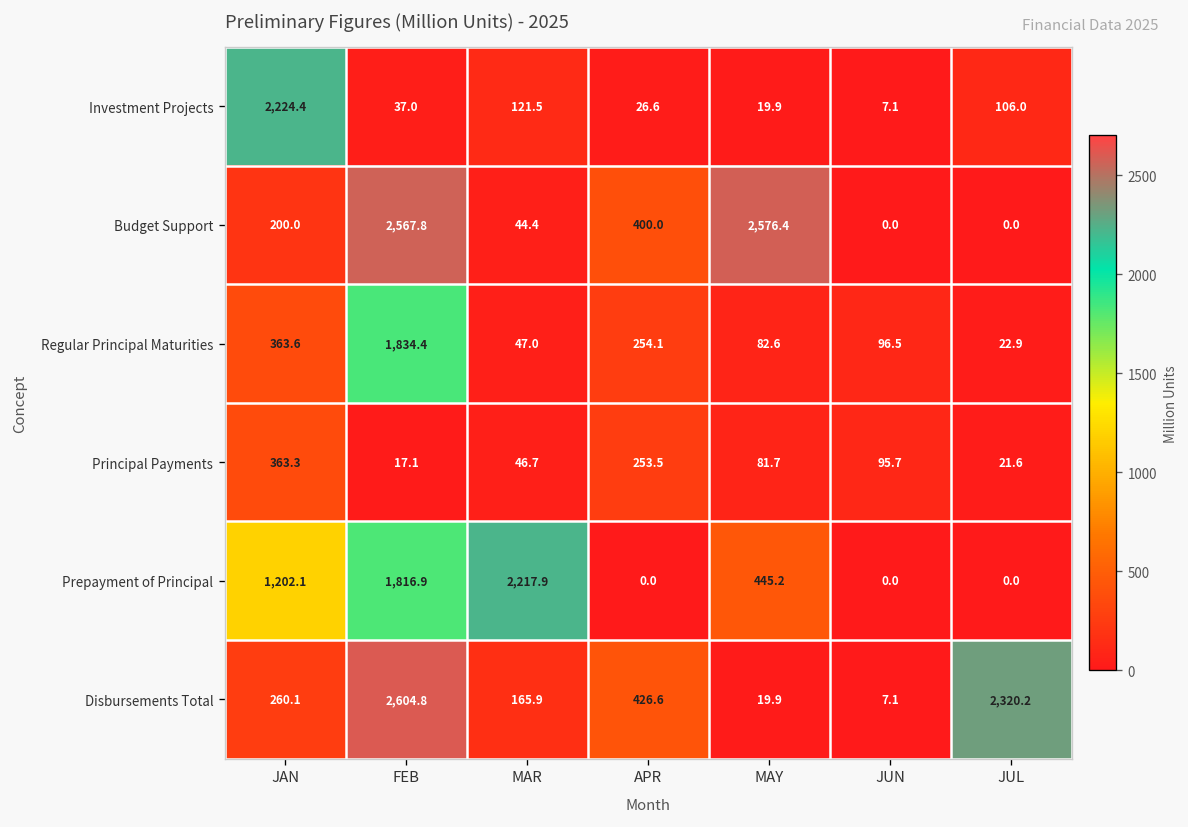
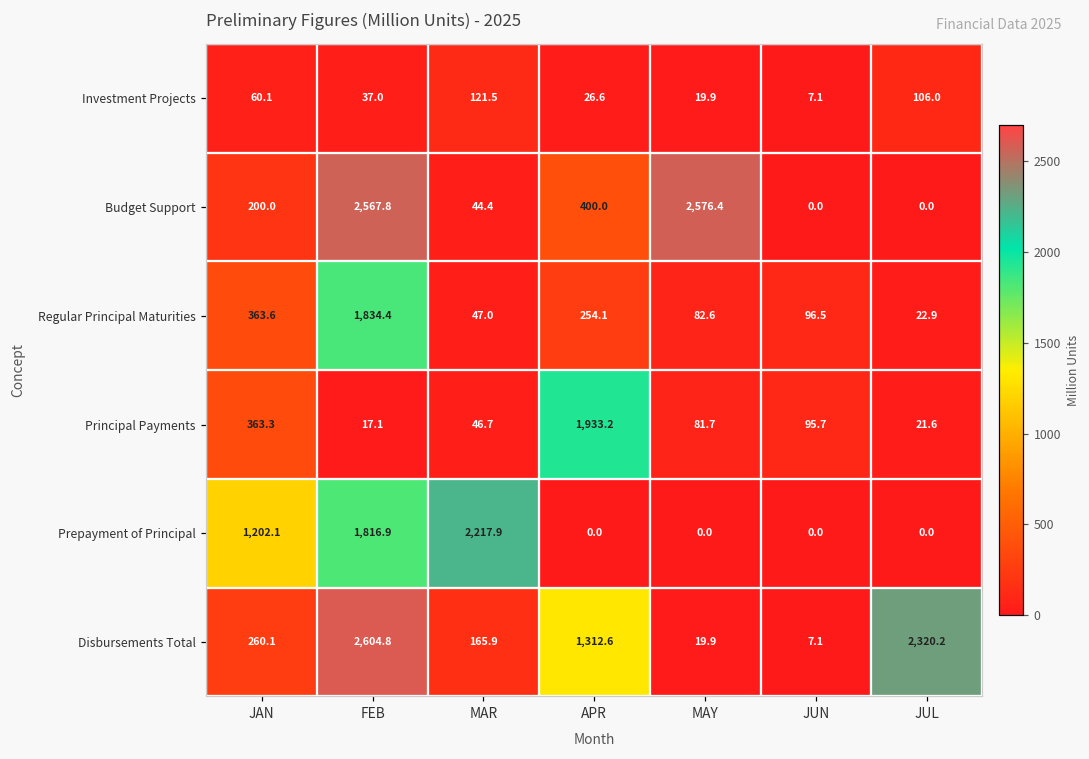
  {
    "Investment Projects": {
-     "JAN": "2,224.4",
+     "JAN": "60.1",
      "FEB": "37.0",
      "MAR": "121.5",
      "APR": "26.6",
      "MAY": "19.9",
      "JUN": "7.1",
      "JUL": "106.0"
    },
    "Budget Support": {
      "JAN": "200.0",
      "FEB": "2,567.8",
      "MAR": "44.4",
      "APR": "400.0",
      "MAY": "2,576.4",
      "JUN": "0.0",
      "JUL": "0.0"
    },
    "Regular Principal Maturities": {
      "JAN": "363.6",
      "FEB": "1,834.4",
      "MAR": "47.0",
      "APR": "254.1",
      "MAY": "82.6",
      "JUN": "96.5",
      "JUL": "22.9"
    },
    "Principal Payments": {
      "JAN": "363.3",
      "FEB": "17.1",
      "MAR": "46.7",
-     "APR": "253.5",
+     "APR": "1,933.2",
      "MAY": "81.7",
      "JUN": "95.7",
      "JUL": "21.6"
    },
    "Prepayment of Principal": {
      "JAN": "1,202.1",
      "FEB": "1,816.9",
      "MAR": "2,217.9",
      "APR": "0.0",
-     "MAY": "445.2",
+     "MAY": "0.0",
      "JUN": "0.0",
      "JUL": "0.0"
    },
    "Disbursements Total": {
      "JAN": "260.1",
      "FEB": "2,604.8",
      "MAR": "165.9",
-     "APR": "426.6",
+     "APR": "1,312.6",
      "MAY": "19.9",
      "JUN": "7.1",
      "JUL": "2,320.2"
    }
  }
